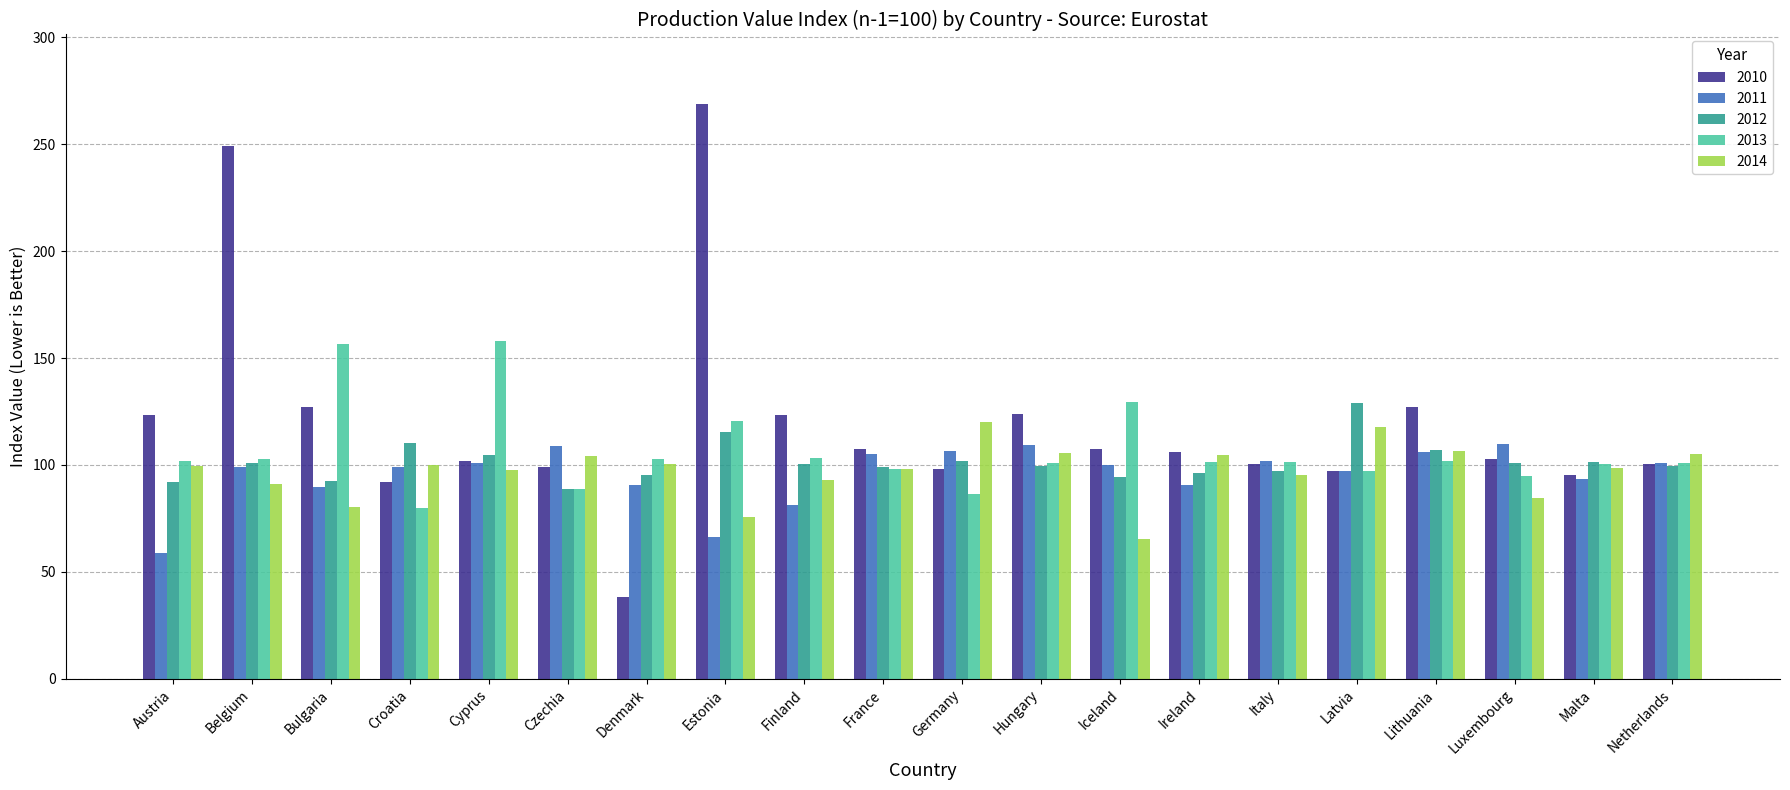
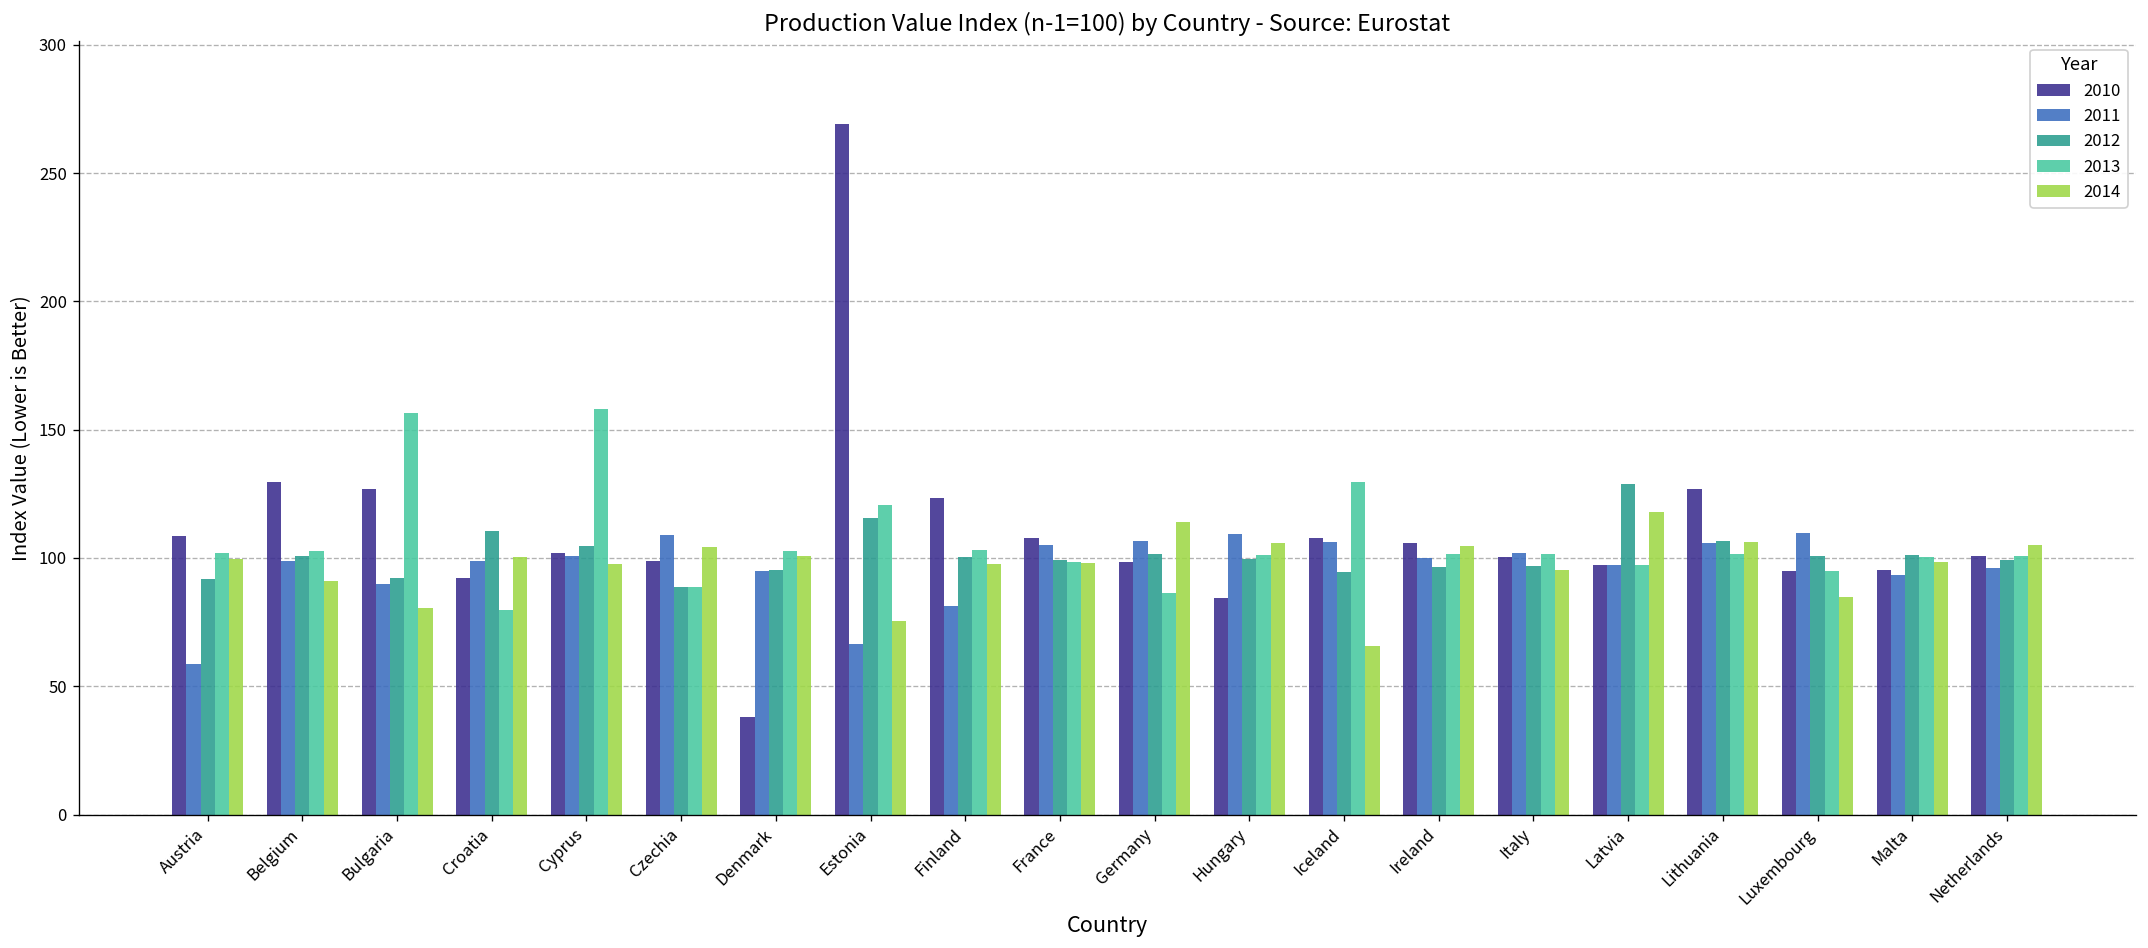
  {
    "2010": {
-     "Austria": 124,
-     "Belgium": 249,
+     "Austria": 109,
+     "Belgium": 130,
      "Bulgaria": 127,
      "Croatia": 92,
      "Cyprus": 102,
      "Czechia": 99,
      "Denmark": 38,
      "Estonia": 269,
      "Finland": 123,
      "France": 108,
      "Germany": 98,
-     "Hungary": 124,
+     "Hungary": 84,
      "Iceland": 108,
      "Ireland": 106,
      "Italy": 101,
      "Latvia": 97,
      "Lithuania": 127,
-     "Luxembourg": 103,
+     "Luxembourg": 95,
      "Malta": 95,
      "Netherlands": 101
    },
    "2011": {
      "Austria": 59,
      "Belgium": 99,
      "Bulgaria": 90,
      "Croatia": 99,
      "Cyprus": 101,
      "Czechia": 109,
-     "Denmark": 91,
+     "Denmark": 95,
      "Estonia": 66,
      "Finland": 81,
      "France": 105,
      "Germany": 107,
      "Hungary": 109,
-     "Iceland": 100,
-     "Ireland": 91,
+     "Iceland": 106,
+     "Ireland": 100,
      "Italy": 102,
      "Latvia": 97,
      "Lithuania": 106,
      "Luxembourg": 110,
      "Malta": 93,
-     "Netherlands": 101
+     "Netherlands": 96
    },
    "2014": {
      "Austria": 100,
      "Belgium": 91,
      "Bulgaria": 81,
      "Croatia": 100,
      "Cyprus": 98,
      "Czechia": 104,
      "Denmark": 101,
      "Estonia": 76,
-     "Finland": 93,
+     "Finland": 98,
      "France": 98,
-     "Germany": 120,
+     "Germany": 114,
      "Hungary": 106,
      "Iceland": 66,
      "Ireland": 105,
      "Italy": 96,
      "Latvia": 118,
      "Lithuania": 106,
      "Luxembourg": 85,
      "Malta": 99,
      "Netherlands": 105
    }
  }
